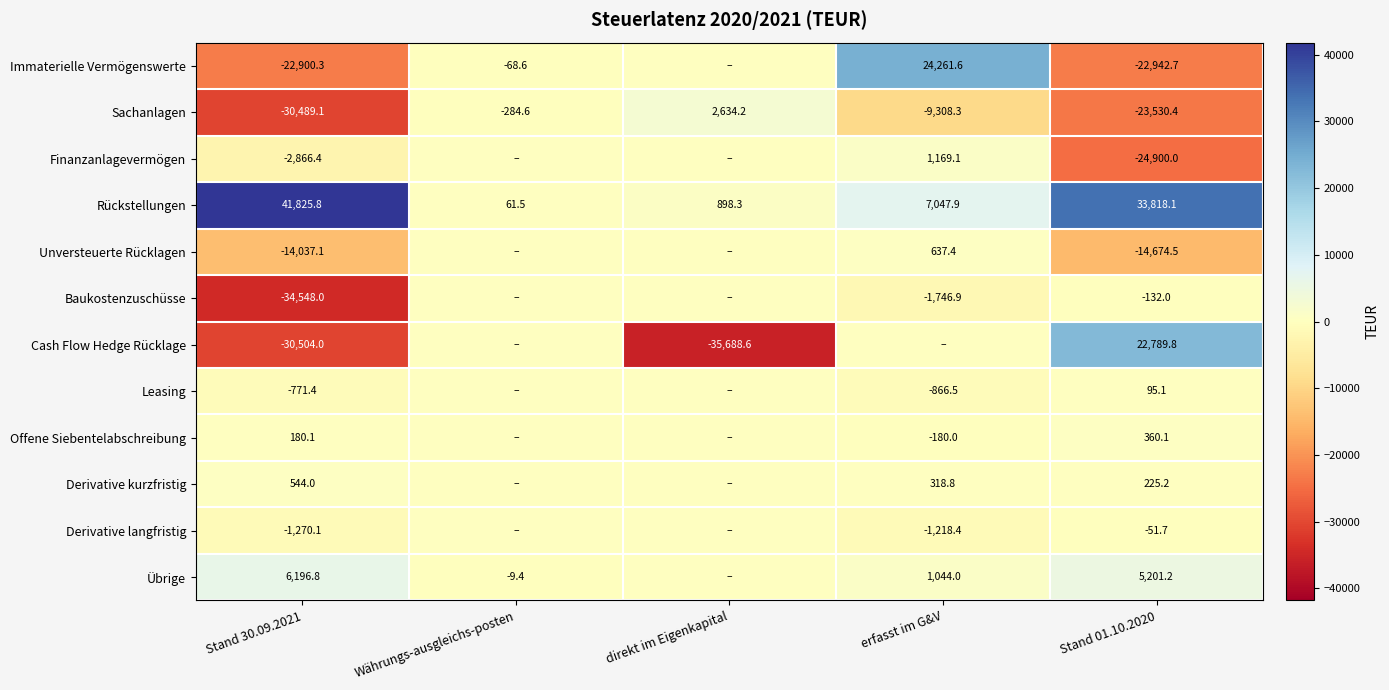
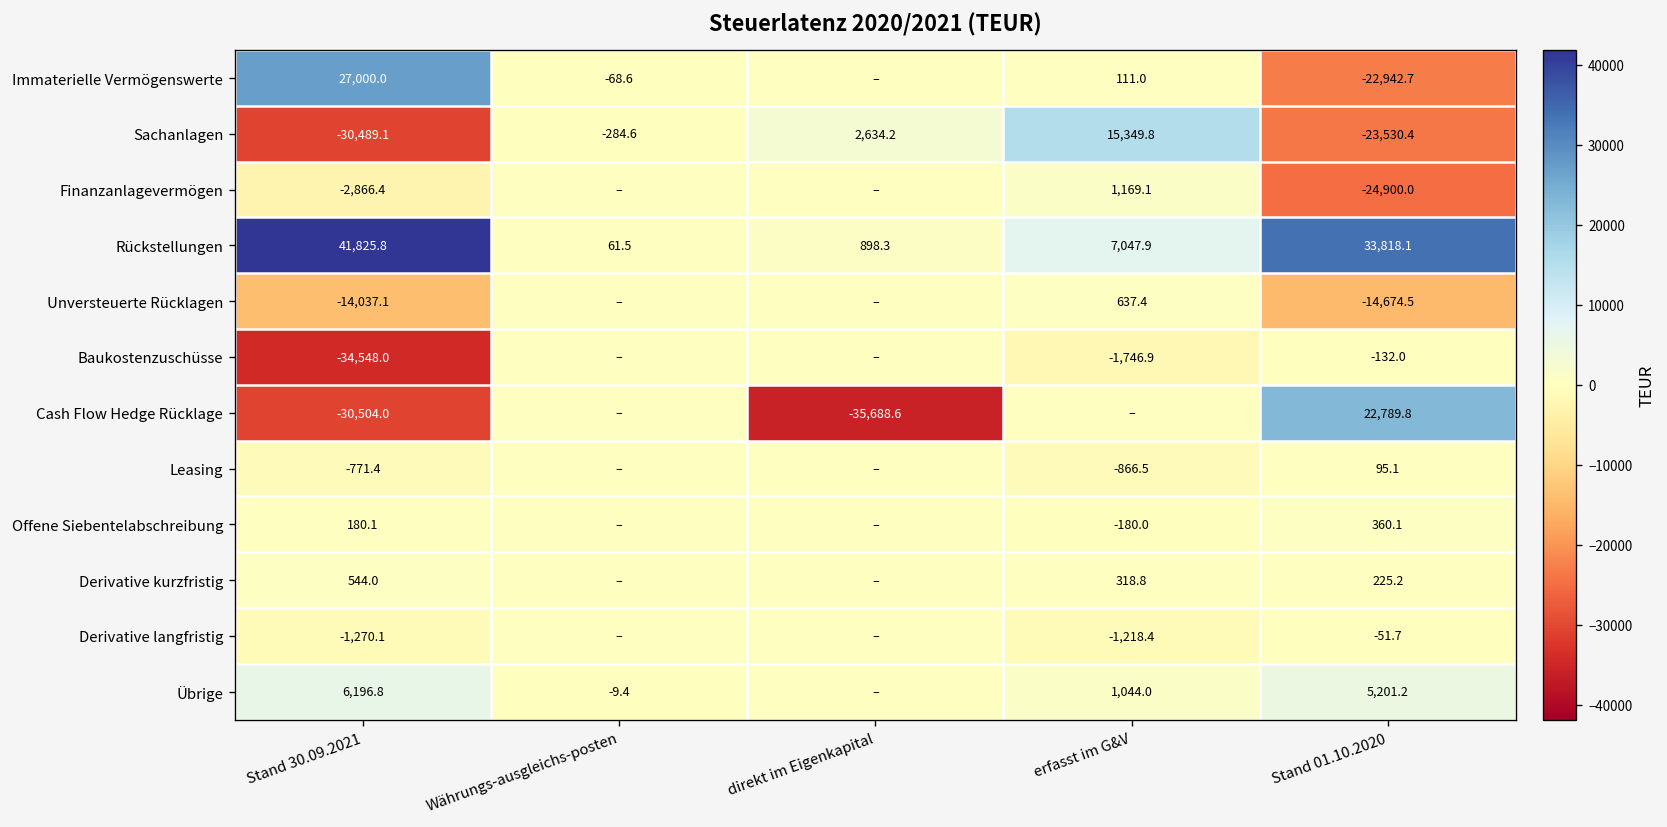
  {
    "Immaterielle Vermögenswerte": {
-     "Stand 30.09.2021": "-22,900.3",
+     "Stand 30.09.2021": "27,000.0",
      "Währungs-ausgleichs-posten": "-68.6",
-     "erfasst im G&V": "24,261.6",
+     "erfasst im G&V": "111.0",
      "Stand 01.10.2020": "-22,942.7"
    },
    "Sachanlagen": {
      "Stand 30.09.2021": "-30,489.1",
      "Währungs-ausgleichs-posten": "-284.6",
      "direkt im Eigenkapital": "2,634.2",
-     "erfasst im G&V": "-9,308.3",
+     "erfasst im G&V": "15,349.8",
      "Stand 01.10.2020": "-23,530.4"
    },
    "Finanzanlagevermögen": {
      "Stand 30.09.2021": "-2,866.4",
      "erfasst im G&V": "1,169.1",
      "Stand 01.10.2020": "-24,900.0"
    },
    "Rückstellungen": {
      "Stand 30.09.2021": "41,825.8",
      "Währungs-ausgleichs-posten": "61.5",
      "direkt im Eigenkapital": "898.3",
      "erfasst im G&V": "7,047.9",
      "Stand 01.10.2020": "33,818.1"
    },
    "Unversteuerte Rücklagen": {
      "Stand 30.09.2021": "-14,037.1",
      "erfasst im G&V": "637.4",
      "Stand 01.10.2020": "-14,674.5"
    },
    "Baukostenzuschüsse": {
      "Stand 30.09.2021": "-34,548.0",
      "erfasst im G&V": "-1,746.9",
      "Stand 01.10.2020": "-132.0"
    },
    "Cash Flow Hedge Rücklage": {
      "Stand 30.09.2021": "-30,504.0",
      "direkt im Eigenkapital": "-35,688.6",
      "Stand 01.10.2020": "22,789.8"
    },
    "Leasing": {
      "Stand 30.09.2021": "-771.4",
      "erfasst im G&V": "-866.5",
      "Stand 01.10.2020": "95.1"
    },
    "Offene Siebentelabschreibung": {
      "Stand 30.09.2021": "180.1",
      "erfasst im G&V": "-180.0",
      "Stand 01.10.2020": "360.1"
    },
    "Derivative kurzfristig": {
      "Stand 30.09.2021": "544.0",
      "erfasst im G&V": "318.8",
      "Stand 01.10.2020": "225.2"
    },
    "Derivative langfristig": {
      "Stand 30.09.2021": "-1,270.1",
      "erfasst im G&V": "-1,218.4",
      "Stand 01.10.2020": "-51.7"
    },
    "Übrige": {
      "Stand 30.09.2021": "6,196.8",
      "Währungs-ausgleichs-posten": "-9.4",
      "erfasst im G&V": "1,044.0",
      "Stand 01.10.2020": "5,201.2"
    }
  }
